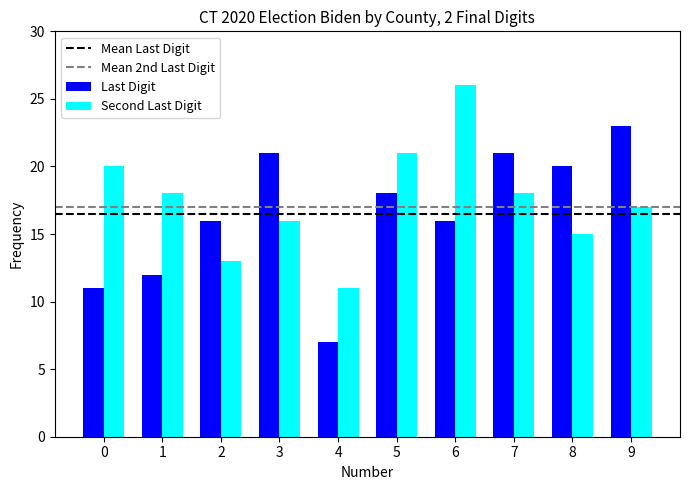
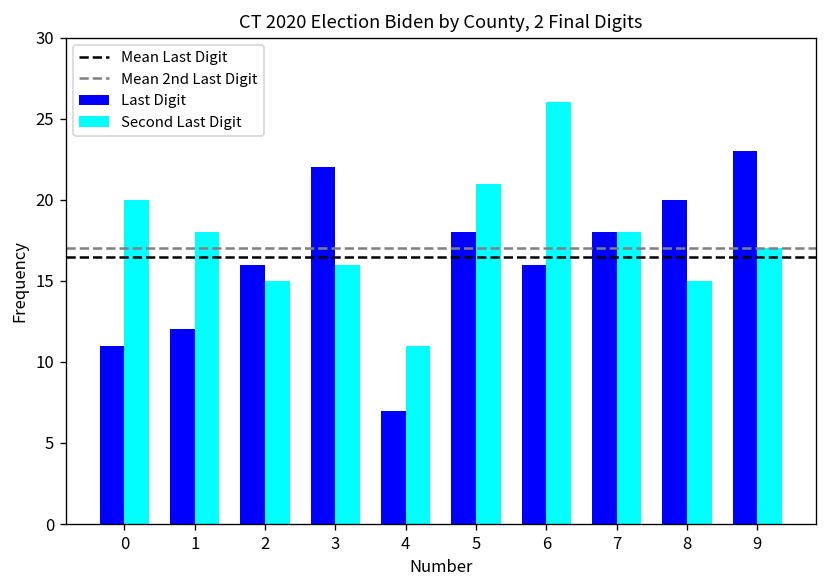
  {
    "Last Digit": {
      "0": 11,
      "1": 12,
      "2": 16,
-     "3": 21,
+     "3": 22,
      "4": 7,
      "5": 18,
      "6": 16,
-     "7": 21,
+     "7": 18,
      "8": 20,
      "9": 23
    },
    "Second Last Digit": {
      "0": 20,
      "1": 18,
-     "2": 13,
+     "2": 15,
      "3": 16,
      "4": 11,
      "5": 21,
      "6": 26,
      "7": 18,
      "8": 15,
      "9": 17
    }
  }
